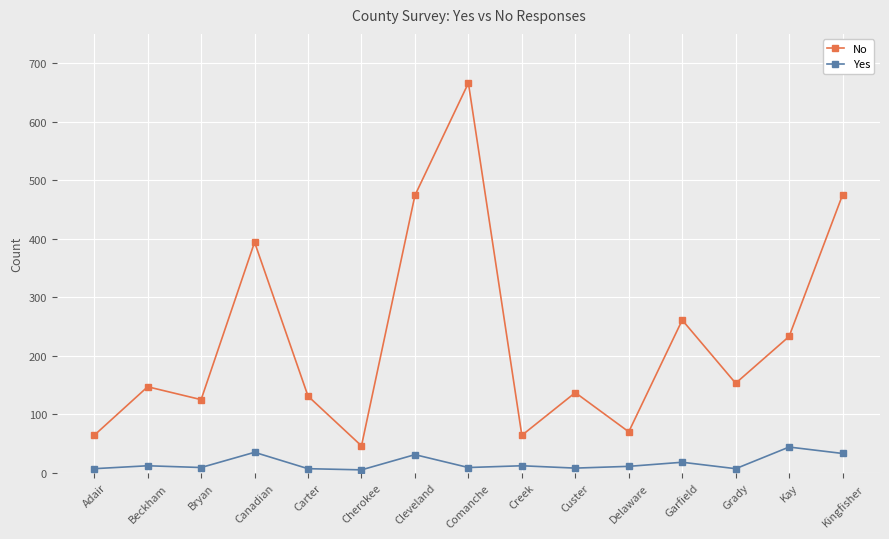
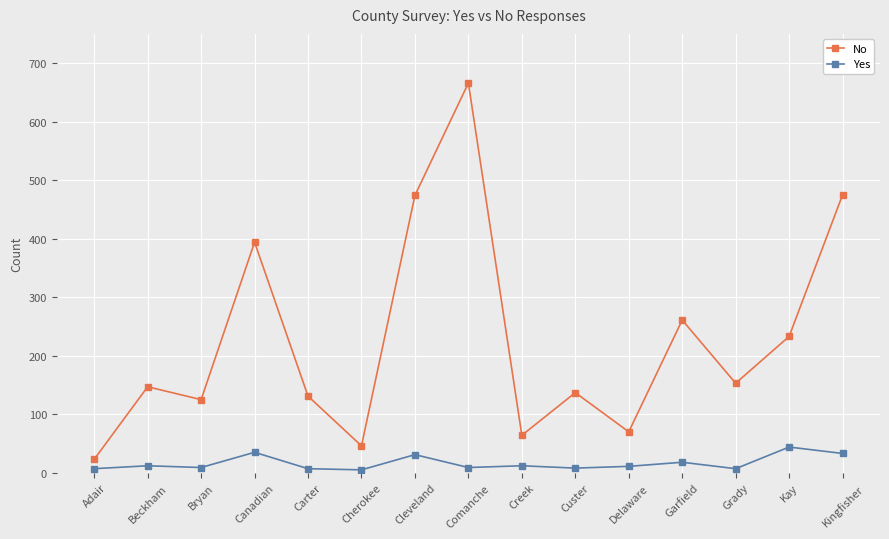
  {
    "No": {
-     "Adair": 60,
+     "Adair": 20,
      "Beckham": 150,
      "Bryan": 130,
      "Canadian": 390,
      "Carter": 130,
      "Cherokee": 50,
      "Cleveland": 470,
      "Comanche": 670,
      "Creek": 60,
      "Custer": 140,
      "Delaware": 70,
      "Garfield": 260,
      "Grady": 150,
      "Kay": 230,
      "Kingfisher": 480
    },
    "Yes": {
      "Adair": 10,
      "Beckham": 10,
      "Bryan": 10,
      "Canadian": 40,
      "Carter": 10,
      "Cherokee": 10,
      "Cleveland": 30,
      "Comanche": 10,
      "Creek": 10,
      "Custer": 10,
      "Delaware": 10,
      "Garfield": 20,
      "Grady": 10,
      "Kay": 40,
      "Kingfisher": 30
    }
  }
